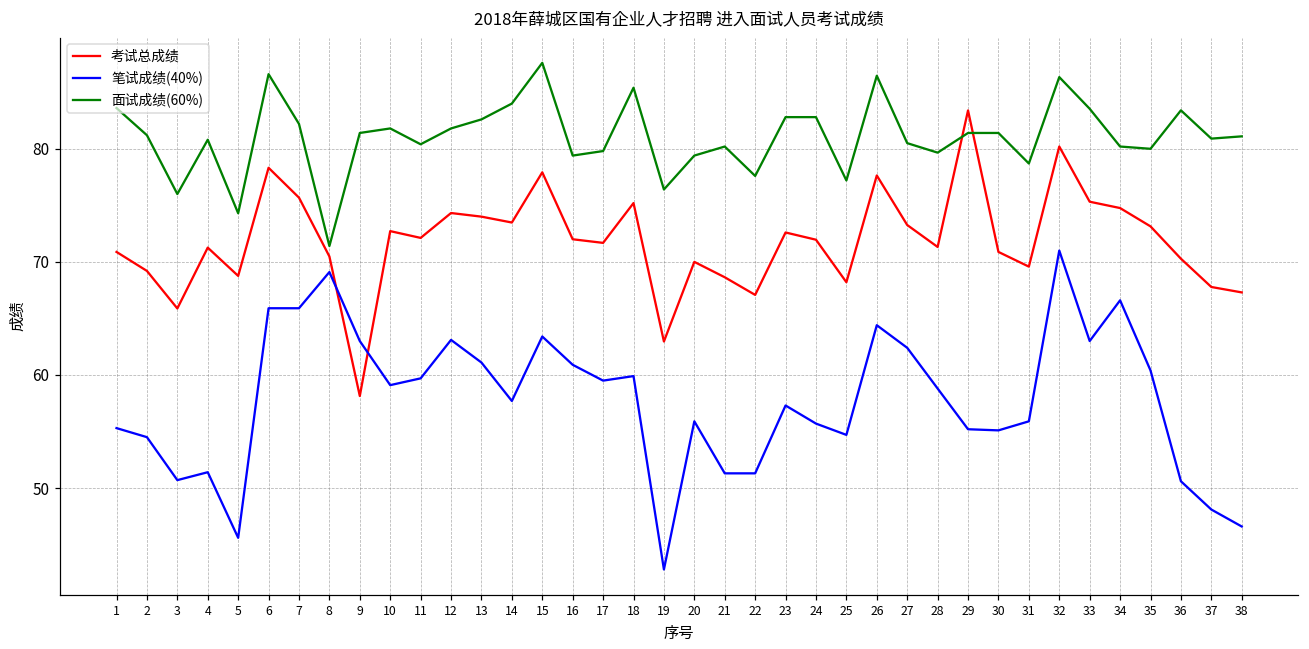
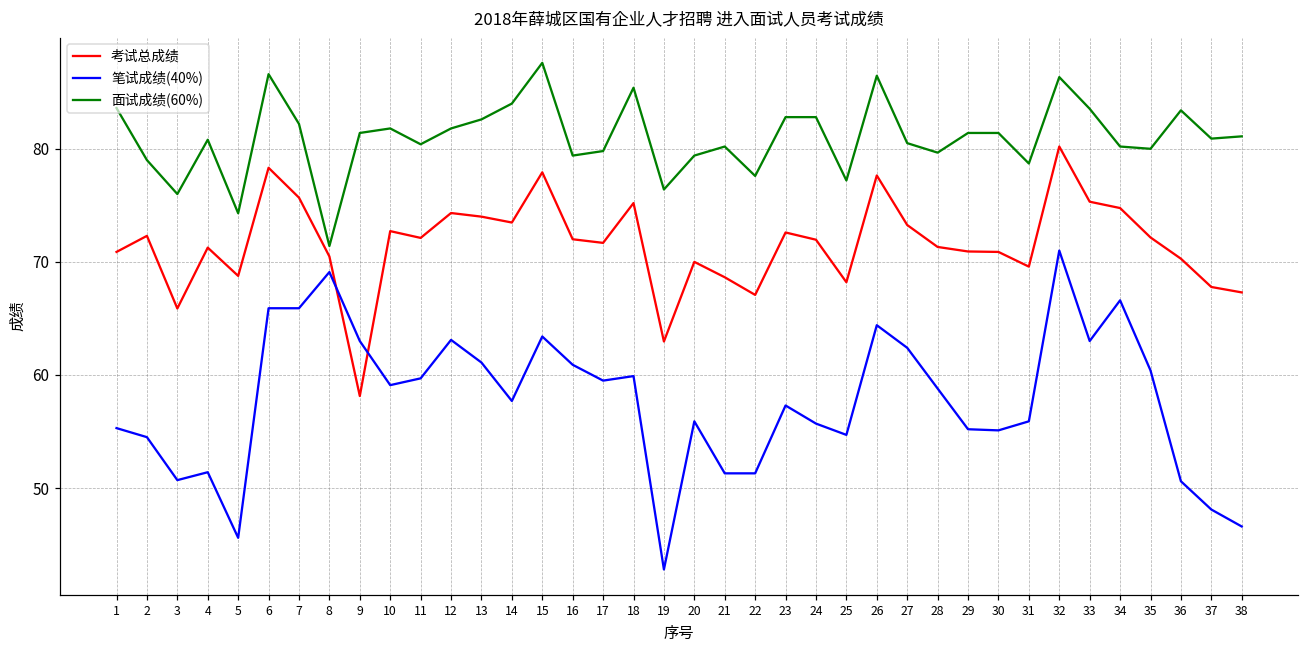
  {
    "考试总成绩": {
      "1": 70.9,
-     "2": 69.2,
+     "2": 72.3,
      "3": 65.9,
      "4": 71.3,
      "5": 68.8,
      "6": 78.3,
      "7": 75.7,
      "8": 70.5,
      "9": 58.1,
      "10": 72.7,
      "11": 72.1,
      "12": 74.3,
      "13": 74.0,
      "14": 73.5,
      "15": 77.9,
      "16": 72.0,
      "17": 71.7,
      "18": 75.2,
      "19": 63.0,
      "20": 70.0,
      "21": 68.6,
      "22": 67.1,
      "23": 72.6,
      "24": 72.0,
      "25": 68.2,
      "26": 77.6,
      "27": 73.3,
      "28": 71.3,
-     "29": 83.4,
+     "29": 70.9,
      "30": 70.9,
      "31": 69.6,
      "32": 80.2,
      "33": 75.3,
      "34": 74.8,
-     "35": 73.1,
+     "35": 72.2,
      "36": 70.3,
      "37": 67.8,
      "38": 67.3
    },
    "笔试成绩(40%)": {
      "1": 55.3,
      "2": 54.5,
      "3": 50.7,
      "4": 51.4,
      "5": 45.6,
      "6": 65.9,
      "7": 65.9,
      "8": 69.1,
      "9": 63.0,
      "10": 59.1,
      "11": 59.7,
      "12": 63.1,
      "13": 61.1,
      "14": 57.7,
      "15": 63.4,
      "16": 60.9,
      "17": 59.5,
      "18": 59.9,
      "19": 42.8,
      "20": 55.9,
      "21": 51.3,
      "22": 51.3,
      "23": 57.3,
      "24": 55.7,
      "25": 54.7,
      "26": 64.4,
      "27": 62.4,
      "28": 58.8,
      "29": 55.2,
      "30": 55.1,
      "31": 55.9,
      "32": 71.0,
      "33": 63.0,
      "34": 66.6,
      "35": 60.4,
      "36": 50.6,
      "37": 48.1,
      "38": 46.6
    },
    "面试成绩(60%)": {
-     "2": 81.2,
+     "2": 79.0,
      "3": 76.0,
      "4": 80.8,
      "5": 74.3,
      "6": 86.6,
      "7": 82.2,
      "8": 71.4,
      "9": 81.4,
      "10": 81.8,
      "11": 80.4,
      "12": 81.8,
      "13": 82.6,
      "14": 84.0,
      "15": 87.6,
      "16": 79.4,
      "17": 79.8,
      "18": 85.4,
      "19": 76.4,
      "20": 79.4,
      "21": 80.2,
      "22": 77.6,
      "23": 82.8,
      "24": 82.8,
      "25": 77.2,
      "26": 86.5,
      "27": 80.5,
      "28": 79.7,
      "29": 81.4,
      "30": 81.4,
      "31": 78.7,
      "32": 86.3,
      "33": 83.5,
      "34": 80.2,
      "35": 80.0,
      "36": 83.4,
      "37": 80.9,
      "38": 81.1
    }
  }
